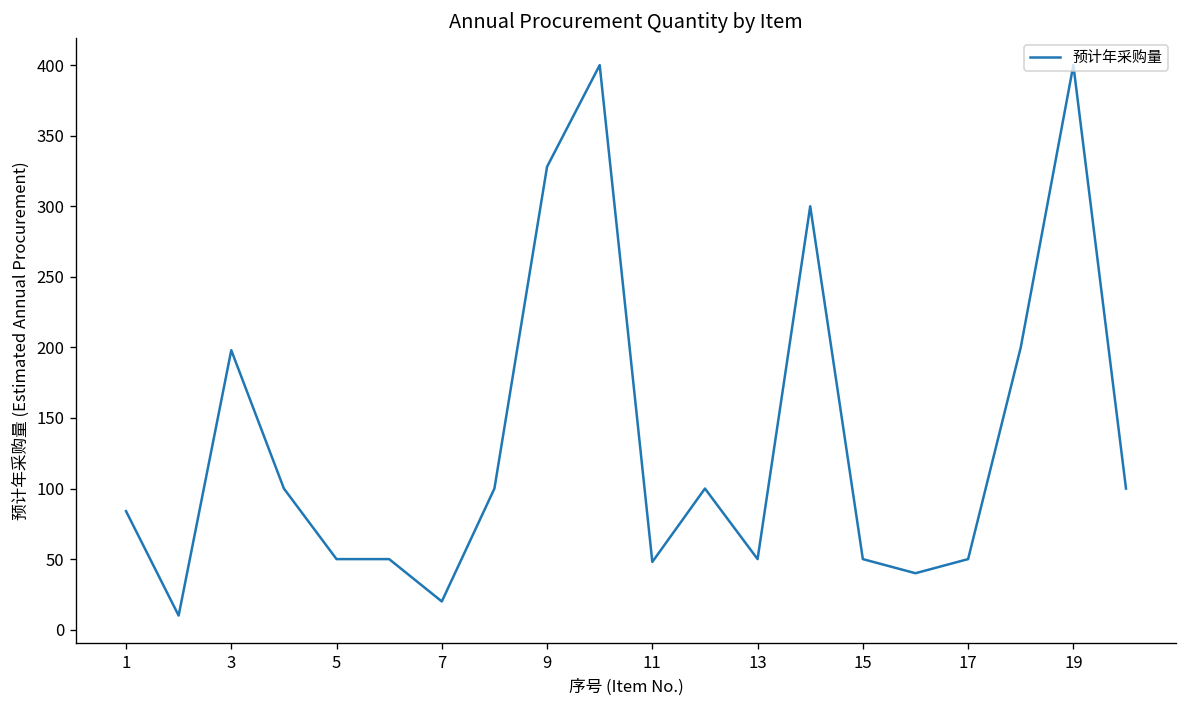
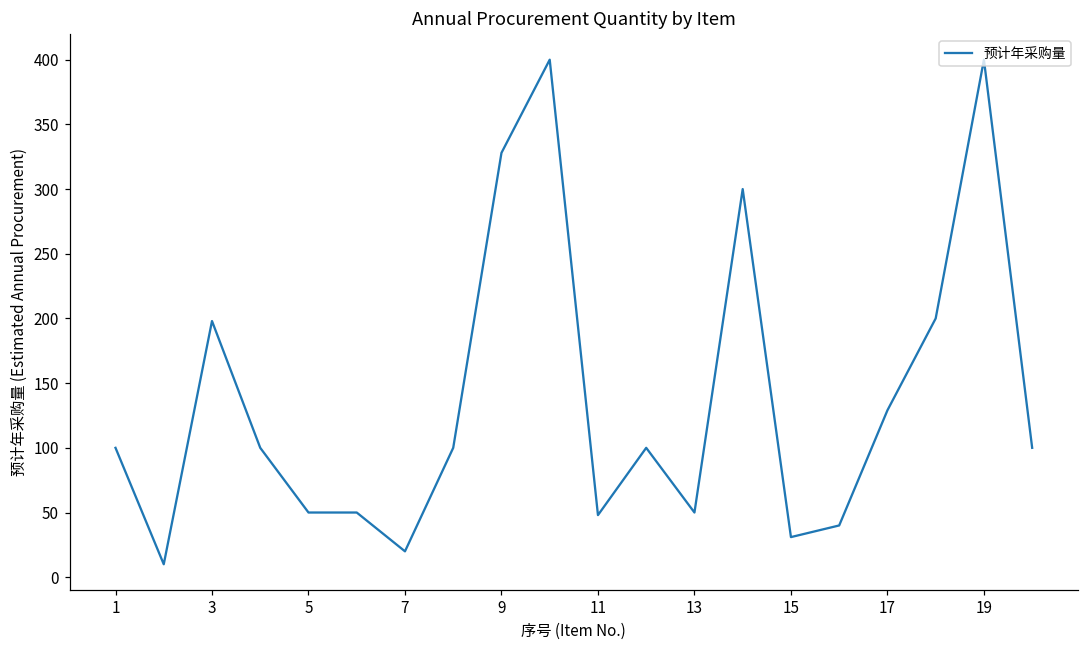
  {
-   "1": 84,
+   "1": 100,
    "3": 198,
    "5": 50,
    "7": 20,
    "9": 328,
    "11": 48,
    "13": 50,
-   "15": 50,
-   "17": 50
+   "15": 31,
+   "17": 129
  }
